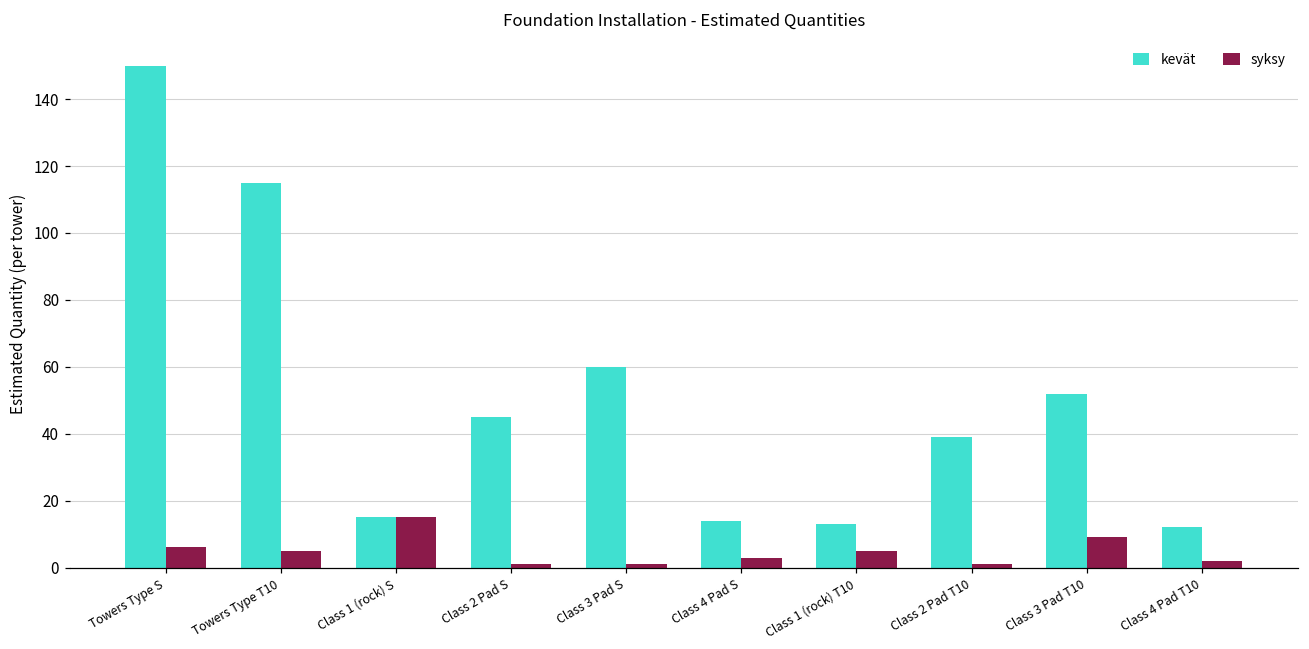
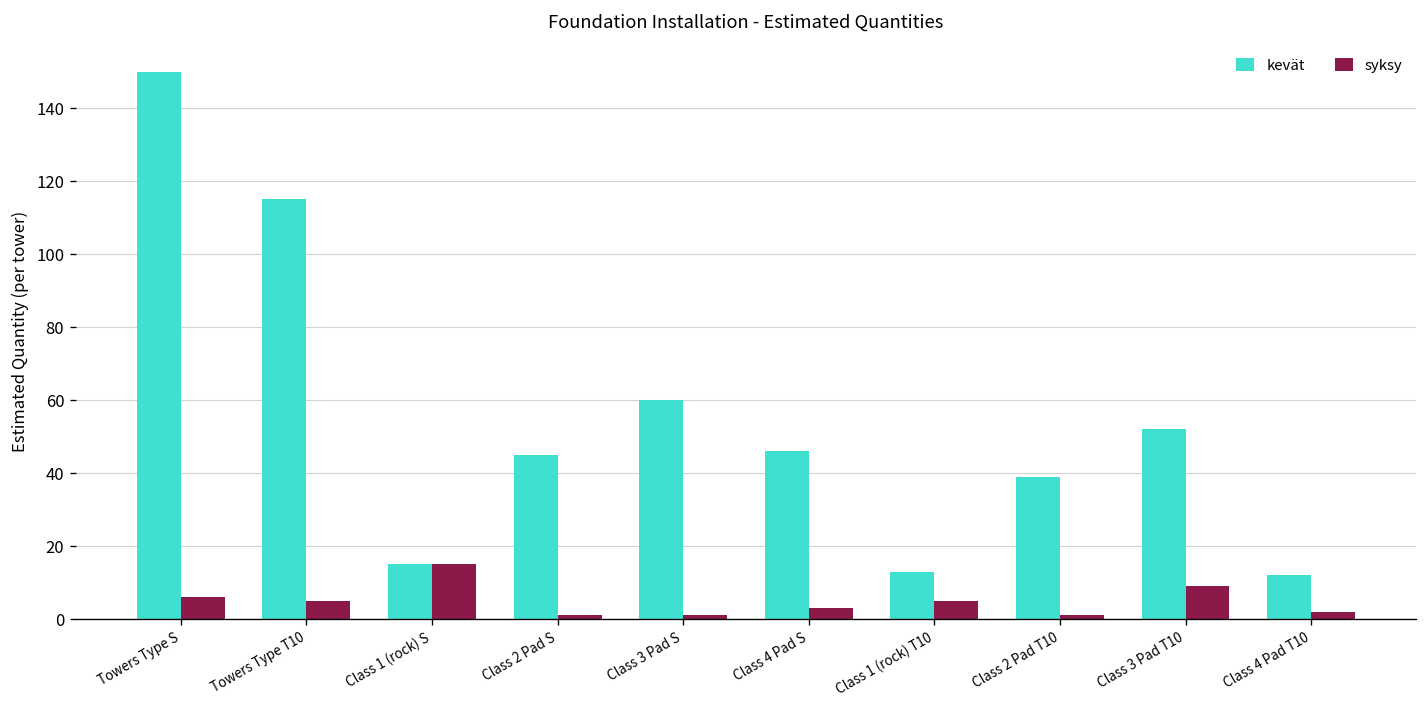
  {
    "kevät": {
      "Towers Type S": 150,
      "Towers Type T10": 115,
      "Class 1 (rock) S": 15,
      "Class 2 Pad S": 45,
      "Class 3 Pad S": 60,
-     "Class 4 Pad S": 14,
+     "Class 4 Pad S": 46,
      "Class 1 (rock) T10": 13,
      "Class 2 Pad T10": 39,
      "Class 3 Pad T10": 52,
      "Class 4 Pad T10": 12
    },
    "syksy": {
      "Towers Type S": 6,
      "Towers Type T10": 5,
      "Class 1 (rock) S": 15,
      "Class 2 Pad S": 1,
      "Class 3 Pad S": 1,
      "Class 4 Pad S": 3,
      "Class 1 (rock) T10": 5,
      "Class 2 Pad T10": 1,
      "Class 3 Pad T10": 9,
      "Class 4 Pad T10": 2
    }
  }
